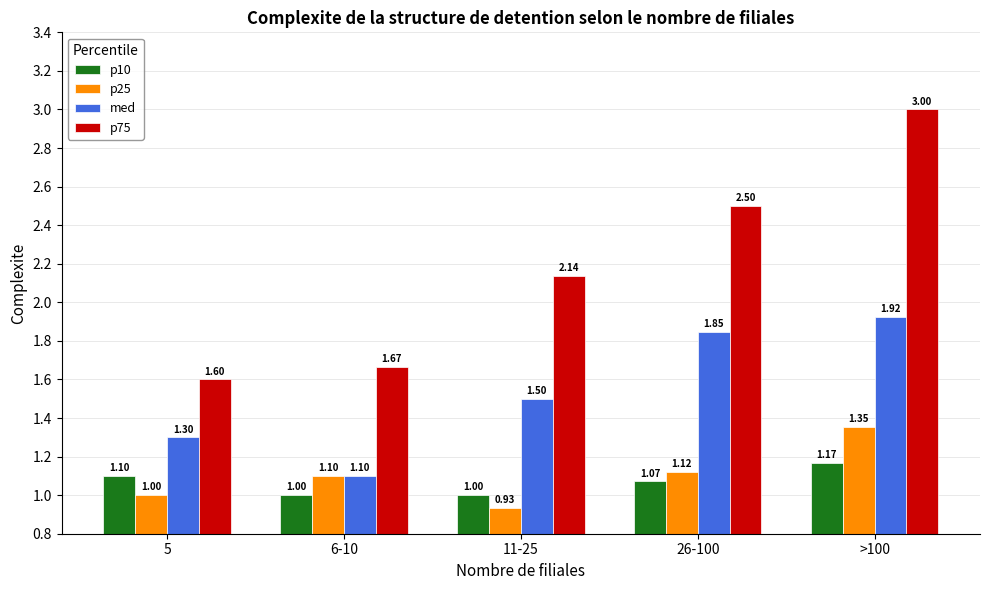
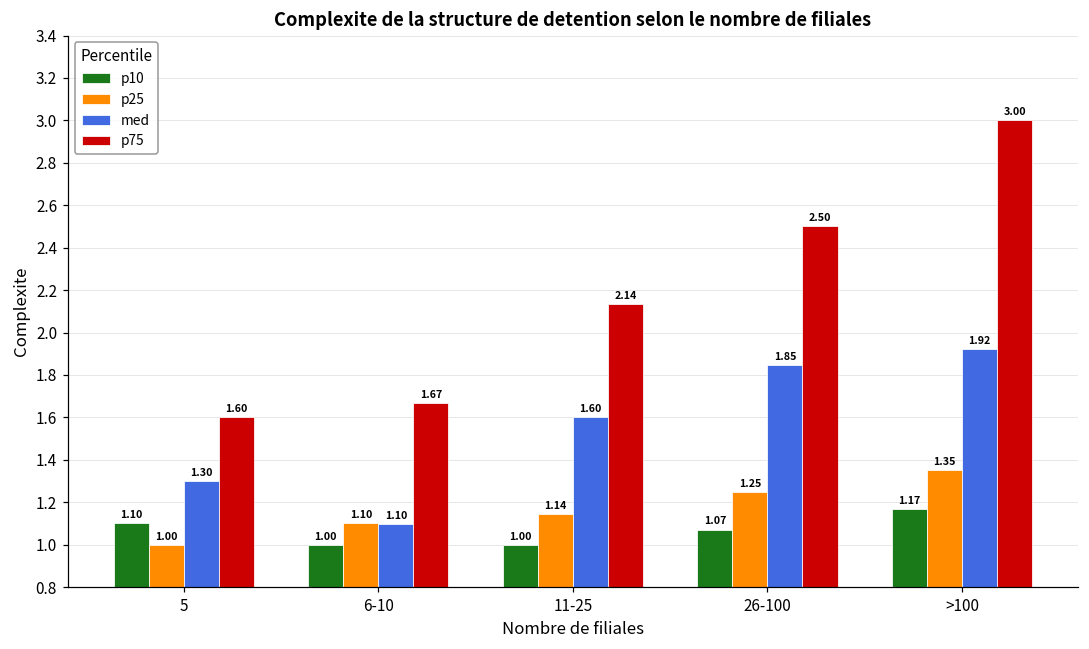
  {
    "p10": {
      "5": 1.10,
      "6-10": 1.00,
      "11-25": 1.00,
      "26-100": 1.07,
      ">100": 1.17
    },
    "p25": {
      "5": 1.00,
      "6-10": 1.10,
-     "11-25": 0.93,
-     "26-100": 1.12,
+     "11-25": 1.14,
+     "26-100": 1.25,
      ">100": 1.35
    },
    "med": {
      "5": 1.30,
      "6-10": 1.10,
-     "11-25": 1.50,
+     "11-25": 1.60,
      "26-100": 1.85,
      ">100": 1.92
    },
    "p75": {
      "5": 1.60,
      "6-10": 1.67,
      "11-25": 2.14,
      "26-100": 2.50,
      ">100": 3.00
    }
  }
